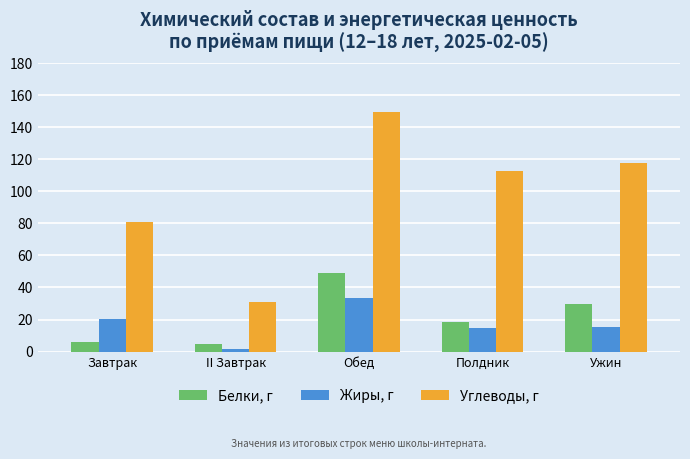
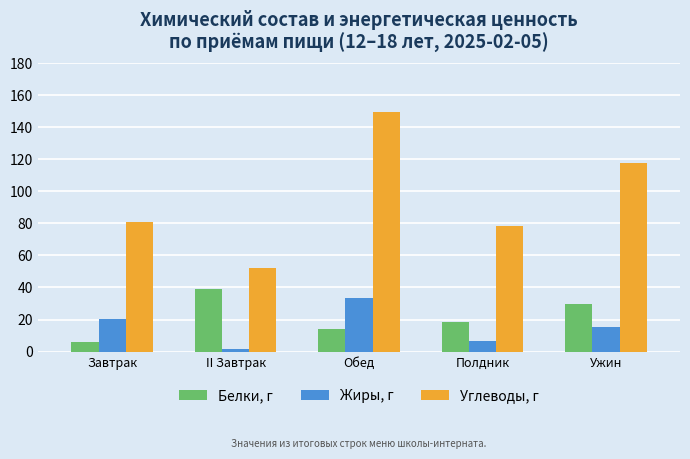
  {
    "Белки, г": {
      "Завтрак": 6,
-     "II Завтрак": 5,
-     "Обед": 49,
+     "II Завтрак": 39,
+     "Обед": 14,
      "Полдник": 19,
      "Ужин": 29
    },
    "Жиры, г": {
      "Завтрак": 20,
      "II Завтрак": 2,
      "Обед": 34,
-     "Полдник": 15,
+     "Полдник": 6,
      "Ужин": 16
    },
    "Углеводы, г": {
      "Завтрак": 81,
-     "II Завтрак": 31,
+     "II Завтрак": 52,
      "Обед": 149,
-     "Полдник": 113,
+     "Полдник": 78,
      "Ужин": 118
    }
  }
